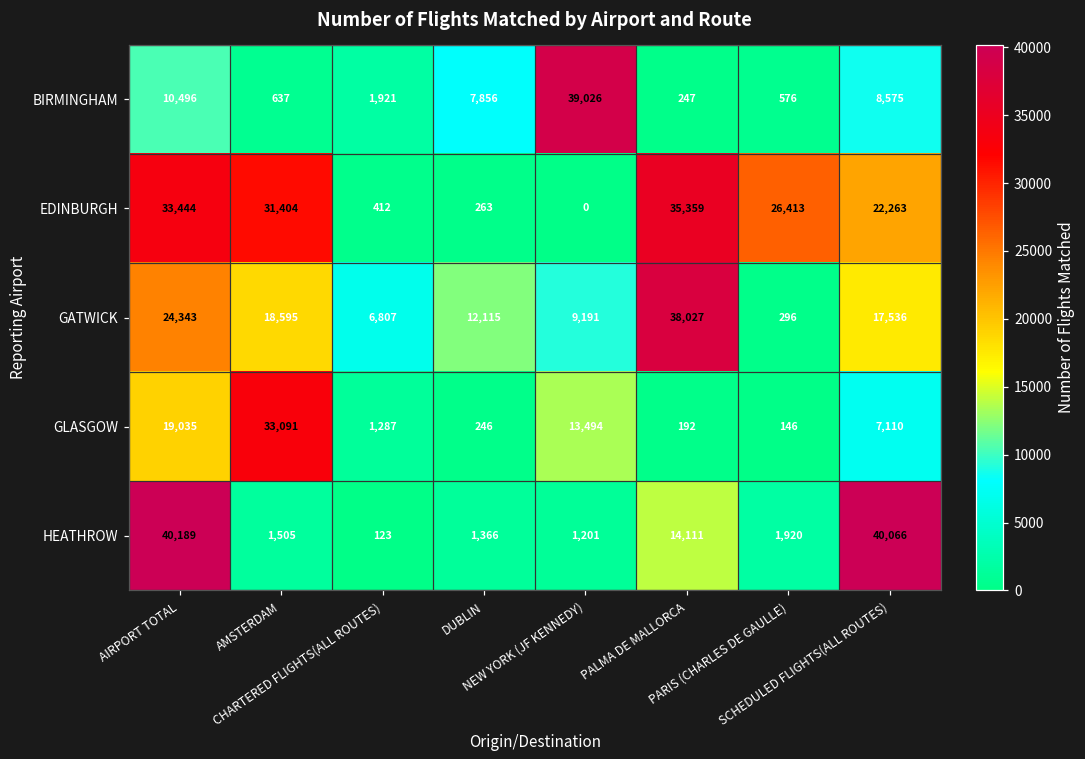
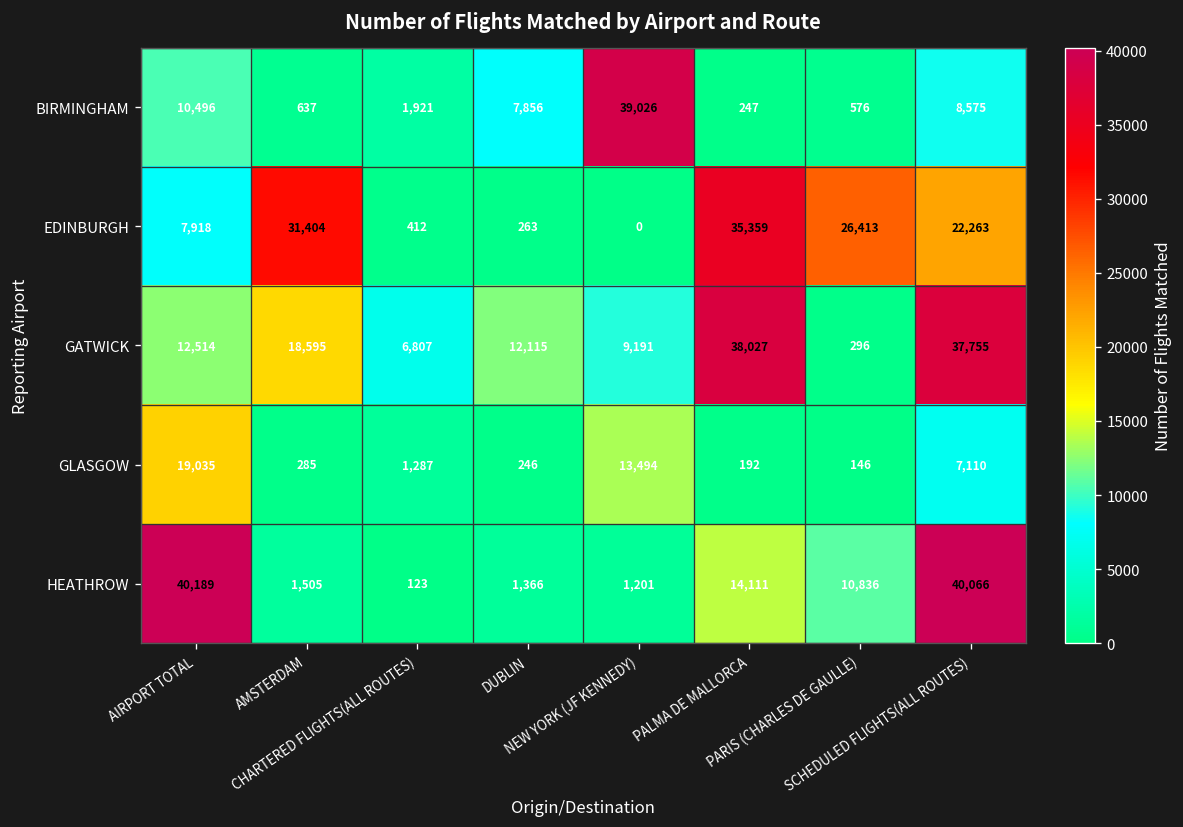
  {
    "BIRMINGHAM": {
      "AIRPORT TOTAL": "10,496",
      "AMSTERDAM": "637",
      "CHARTERED FLIGHTS(ALL ROUTES)": "1,921",
      "DUBLIN": "7,856",
      "NEW YORK (JF KENNEDY)": "39,026",
      "PALMA DE MALLORCA": "247",
      "PARIS (CHARLES DE GAULLE)": "576",
      "SCHEDULED FLIGHTS(ALL ROUTES)": "8,575"
    },
    "EDINBURGH": {
-     "AIRPORT TOTAL": "33,444",
+     "AIRPORT TOTAL": "7,918",
      "AMSTERDAM": "31,404",
      "CHARTERED FLIGHTS(ALL ROUTES)": "412",
      "DUBLIN": "263",
      "NEW YORK (JF KENNEDY)": "0",
      "PALMA DE MALLORCA": "35,359",
      "PARIS (CHARLES DE GAULLE)": "26,413",
      "SCHEDULED FLIGHTS(ALL ROUTES)": "22,263"
    },
    "GATWICK": {
-     "AIRPORT TOTAL": "24,343",
+     "AIRPORT TOTAL": "12,514",
      "AMSTERDAM": "18,595",
      "CHARTERED FLIGHTS(ALL ROUTES)": "6,807",
      "DUBLIN": "12,115",
      "NEW YORK (JF KENNEDY)": "9,191",
      "PALMA DE MALLORCA": "38,027",
      "PARIS (CHARLES DE GAULLE)": "296",
-     "SCHEDULED FLIGHTS(ALL ROUTES)": "17,536"
+     "SCHEDULED FLIGHTS(ALL ROUTES)": "37,755"
    },
    "GLASGOW": {
      "AIRPORT TOTAL": "19,035",
-     "AMSTERDAM": "33,091",
+     "AMSTERDAM": "285",
      "CHARTERED FLIGHTS(ALL ROUTES)": "1,287",
      "DUBLIN": "246",
      "NEW YORK (JF KENNEDY)": "13,494",
      "PALMA DE MALLORCA": "192",
      "PARIS (CHARLES DE GAULLE)": "146",
      "SCHEDULED FLIGHTS(ALL ROUTES)": "7,110"
    },
    "HEATHROW": {
      "AIRPORT TOTAL": "40,189",
      "AMSTERDAM": "1,505",
      "CHARTERED FLIGHTS(ALL ROUTES)": "123",
      "DUBLIN": "1,366",
      "NEW YORK (JF KENNEDY)": "1,201",
      "PALMA DE MALLORCA": "14,111",
-     "PARIS (CHARLES DE GAULLE)": "1,920",
+     "PARIS (CHARLES DE GAULLE)": "10,836",
      "SCHEDULED FLIGHTS(ALL ROUTES)": "40,066"
    }
  }
